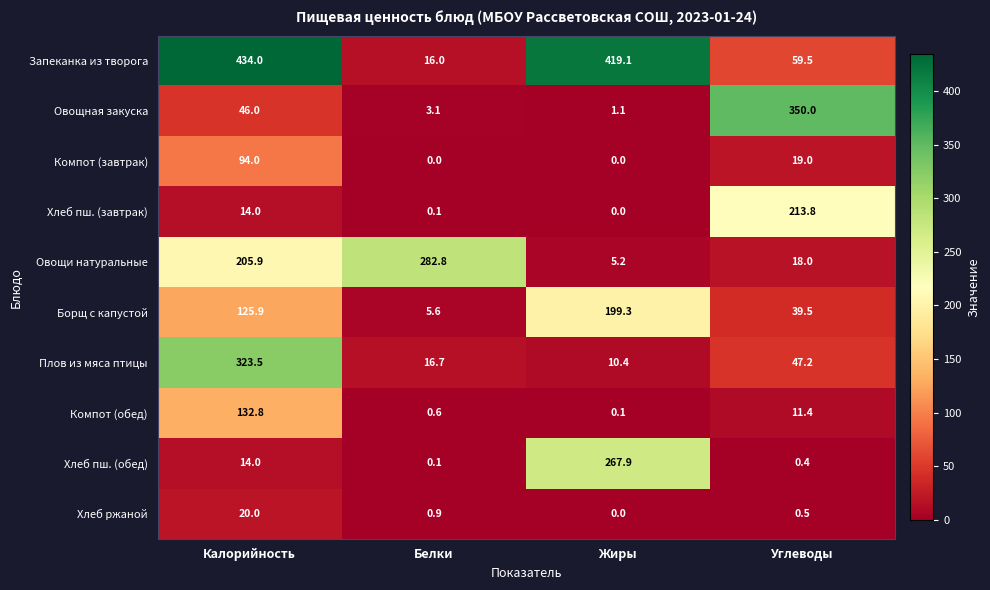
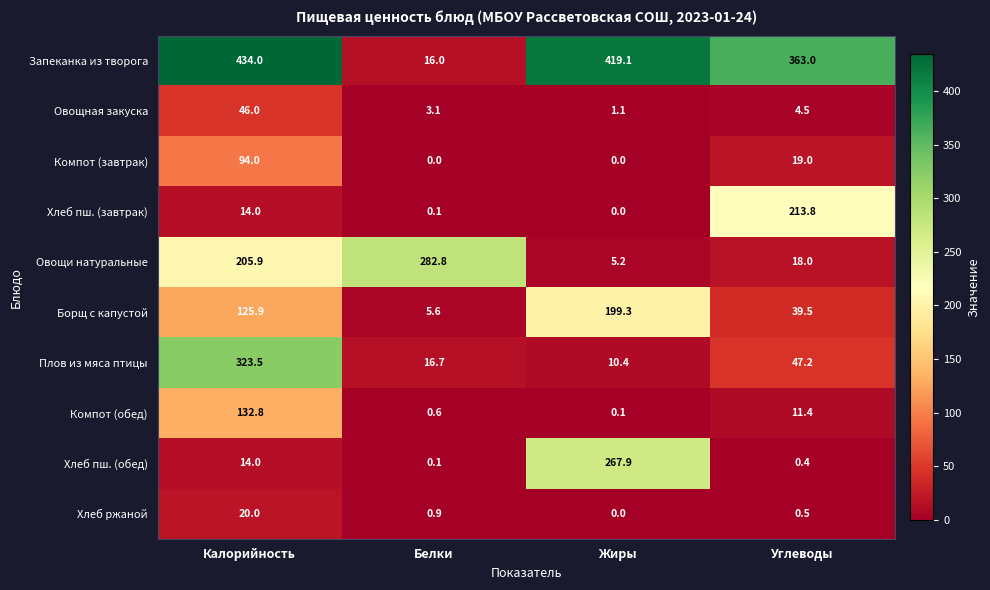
  {
    "Запеканка из творога": {
      "Калорийность": 434.0,
      "Белки": 16.0,
      "Жиры": 419.1,
-     "Углеводы": 59.5
+     "Углеводы": 363.0
    },
    "Овощная закуска": {
      "Калорийность": 46.0,
      "Белки": 3.1,
      "Жиры": 1.1,
-     "Углеводы": 350.0
+     "Углеводы": 4.5
    },
    "Компот (завтрак)": {
      "Калорийность": 94.0,
      "Белки": 0.0,
      "Жиры": 0.0,
      "Углеводы": 19.0
    },
    "Хлеб пш. (завтрак)": {
      "Калорийность": 14.0,
      "Белки": 0.1,
      "Жиры": 0.0,
      "Углеводы": 213.8
    },
    "Овощи натуральные": {
      "Калорийность": 205.9,
      "Белки": 282.8,
      "Жиры": 5.2,
      "Углеводы": 18.0
    },
    "Борщ с капустой": {
      "Калорийность": 125.9,
      "Белки": 5.6,
      "Жиры": 199.3,
      "Углеводы": 39.5
    },
    "Плов из мяса птицы": {
      "Калорийность": 323.5,
      "Белки": 16.7,
      "Жиры": 10.4,
      "Углеводы": 47.2
    },
    "Компот (обед)": {
      "Калорийность": 132.8,
      "Белки": 0.6,
      "Жиры": 0.1,
      "Углеводы": 11.4
    },
    "Хлеб пш. (обед)": {
      "Калорийность": 14.0,
      "Белки": 0.1,
      "Жиры": 267.9,
      "Углеводы": 0.4
    },
    "Хлеб ржаной": {
      "Калорийность": 20.0,
      "Белки": 0.9,
      "Жиры": 0.0,
      "Углеводы": 0.5
    }
  }
